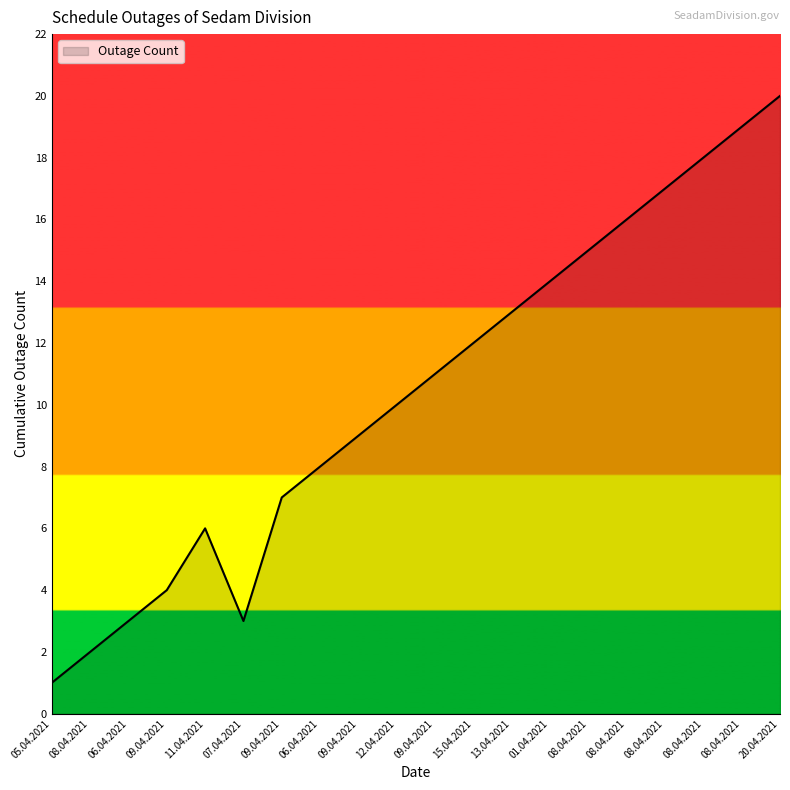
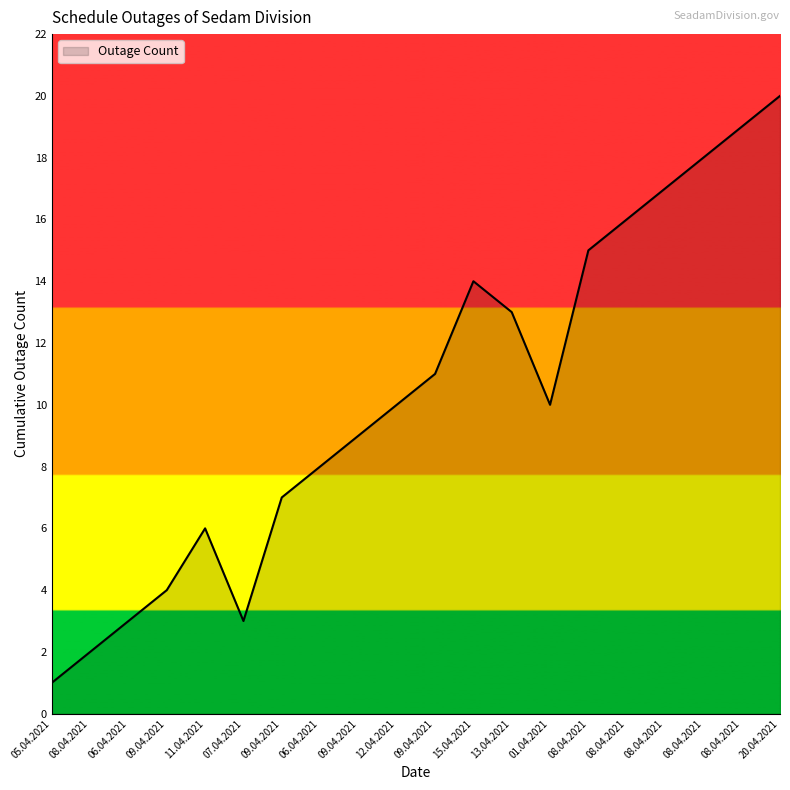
  {
    "05.04.2021": 1,
    "11.04.2021": 6,
    "07.04.2021": 3,
    "12.04.2021": 10,
-   "15.04.2021": 12,
+   "15.04.2021": 14,
    "13.04.2021": 13,
-   "01.04.2021": 14,
+   "01.04.2021": 10,
    "20.04.2021": 20
  }
